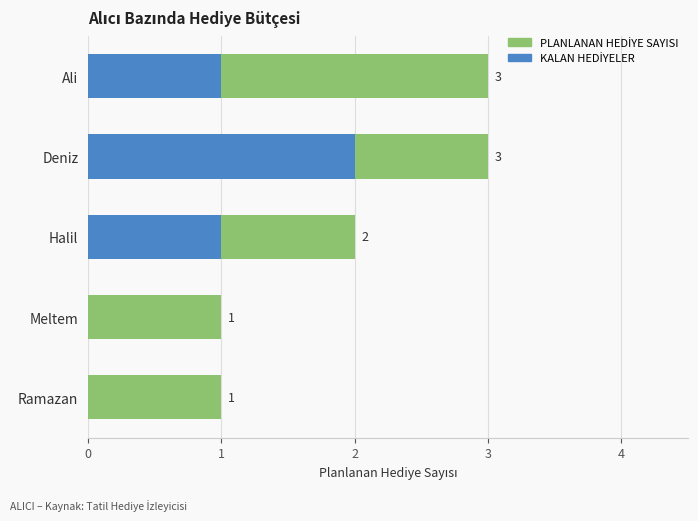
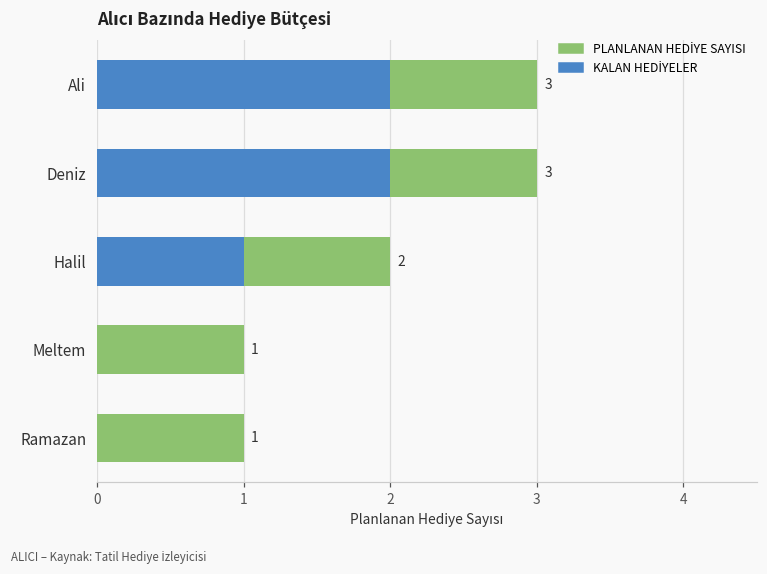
  {
    "PLANLANAN HEDİYE SAYISI": {
      "Ali": 3,
      "Deniz": 3,
      "Halil": 2,
      "Meltem": 1,
      "Ramazan": 1
    },
    "KALAN HEDİYELER": {
-     "Ali": 1,
+     "Ali": 2,
      "Meltem": 0,
      "Ramazan": 0
    }
  }
